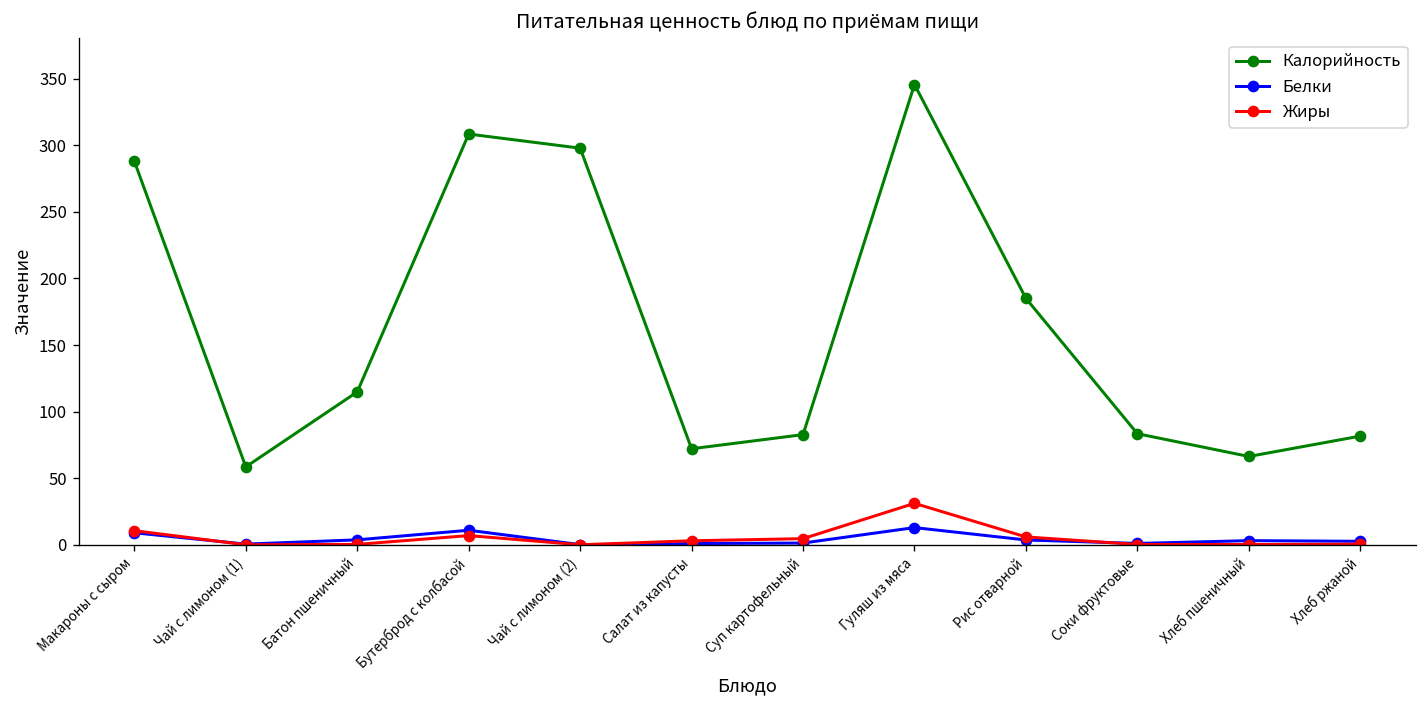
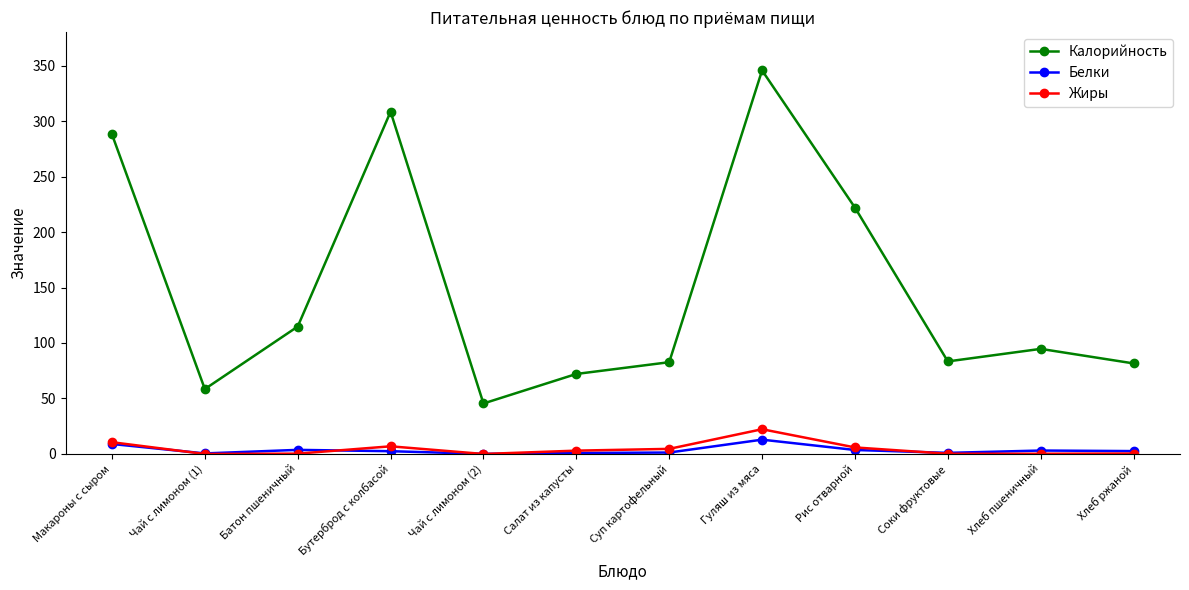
  {
    "Калорийность": {
      "Макароны с сыром": 288,
      "Чай с лимоном (1)": 59,
      "Батон пшеничный": 115,
      "Бутерброд с колбасой": 308,
-     "Чай с лимоном (2)": 298,
+     "Чай с лимоном (2)": 46,
      "Салат из капусты": 72,
      "Суп картофельный": 83,
      "Гуляш из мяса": 346,
-     "Рис отварной": 185,
+     "Рис отварной": 222,
      "Соки фруктовые": 83,
-     "Хлеб пшеничный": 66,
+     "Хлеб пшеничный": 95,
      "Хлеб ржаной": 82
    },
    "Белки": {
      "Батон пшеничный": 4,
-     "Бутерброд с колбасой": 11,
+     "Бутерброд с колбасой": 3,
      "Суп картофельный": 1,
      "Гуляш из мяса": 13,
      "Рис отварной": 4,
      "Хлеб пшеничный": 3
    },
    "Жиры": {
      "Батон пшеничный": 0,
      "Бутерброд с колбасой": 7,
      "Суп картофельный": 5,
-     "Гуляш из мяса": 31,
+     "Гуляш из мяса": 22,
      "Рис отварной": 6,
      "Хлеб пшеничный": 0
    }
  }
